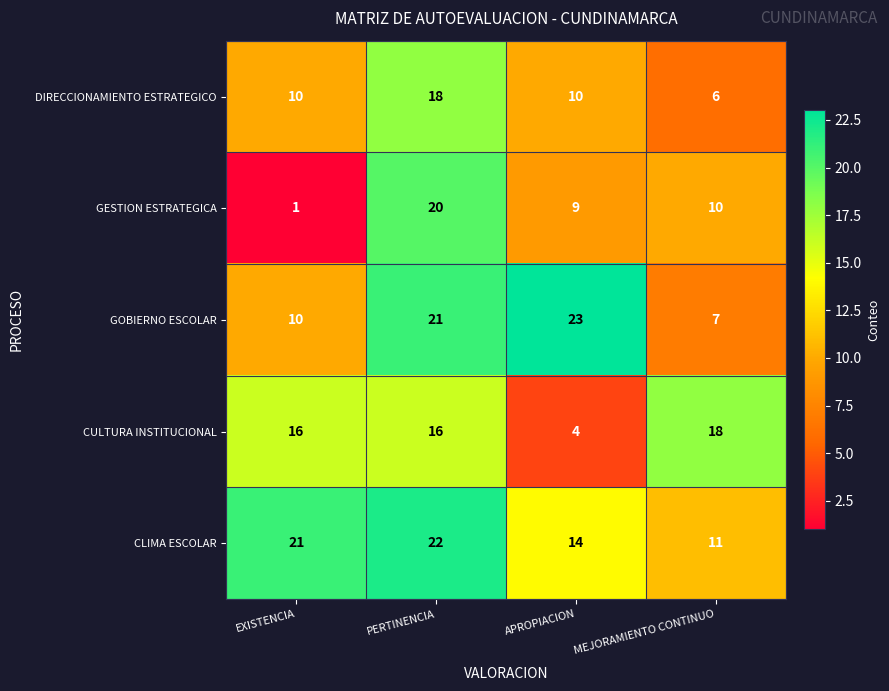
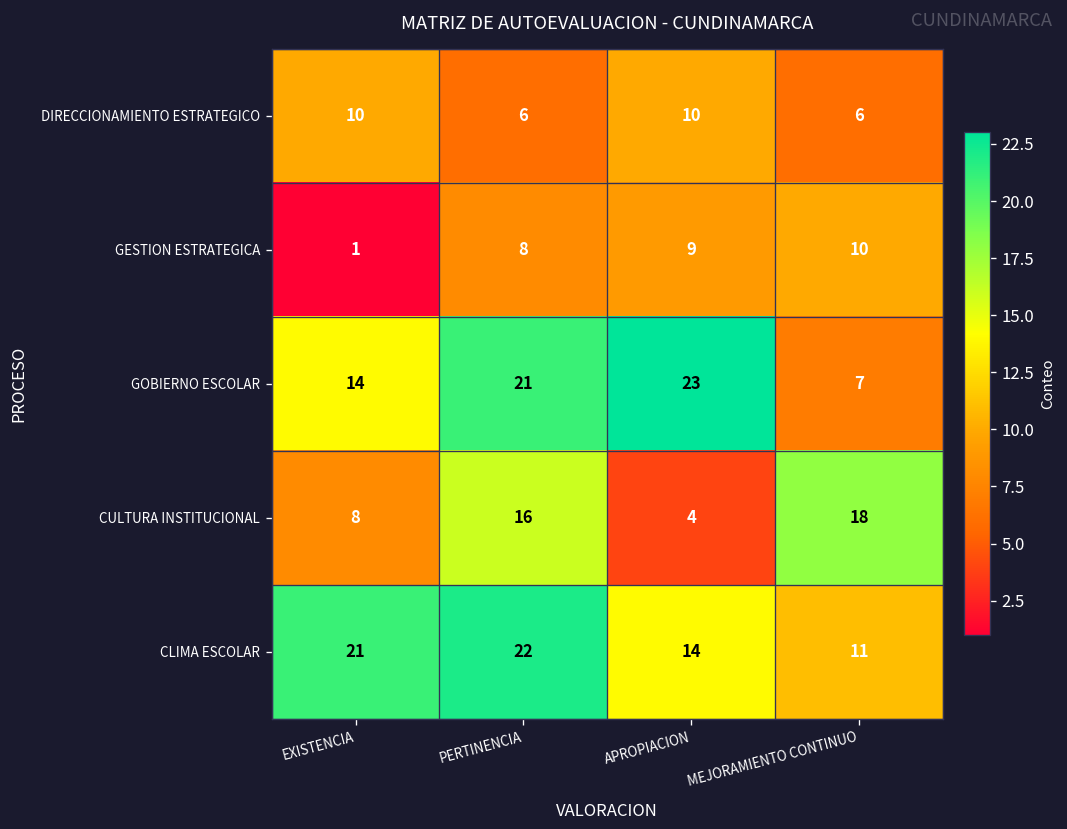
  {
    "DIRECCIONAMIENTO ESTRATEGICO": {
      "EXISTENCIA": 10,
-     "PERTINENCIA": 18,
+     "PERTINENCIA": 6,
      "APROPIACION": 10,
      "MEJORAMIENTO CONTINUO": 6
    },
    "GESTION ESTRATEGICA": {
      "EXISTENCIA": 1,
-     "PERTINENCIA": 20,
+     "PERTINENCIA": 8,
      "APROPIACION": 9,
      "MEJORAMIENTO CONTINUO": 10
    },
    "GOBIERNO ESCOLAR": {
-     "EXISTENCIA": 10,
+     "EXISTENCIA": 14,
      "PERTINENCIA": 21,
      "APROPIACION": 23,
      "MEJORAMIENTO CONTINUO": 7
    },
    "CULTURA INSTITUCIONAL": {
-     "EXISTENCIA": 16,
+     "EXISTENCIA": 8,
      "PERTINENCIA": 16,
      "APROPIACION": 4,
      "MEJORAMIENTO CONTINUO": 18
    },
    "CLIMA ESCOLAR": {
      "EXISTENCIA": 21,
      "PERTINENCIA": 22,
      "APROPIACION": 14,
      "MEJORAMIENTO CONTINUO": 11
    }
  }
